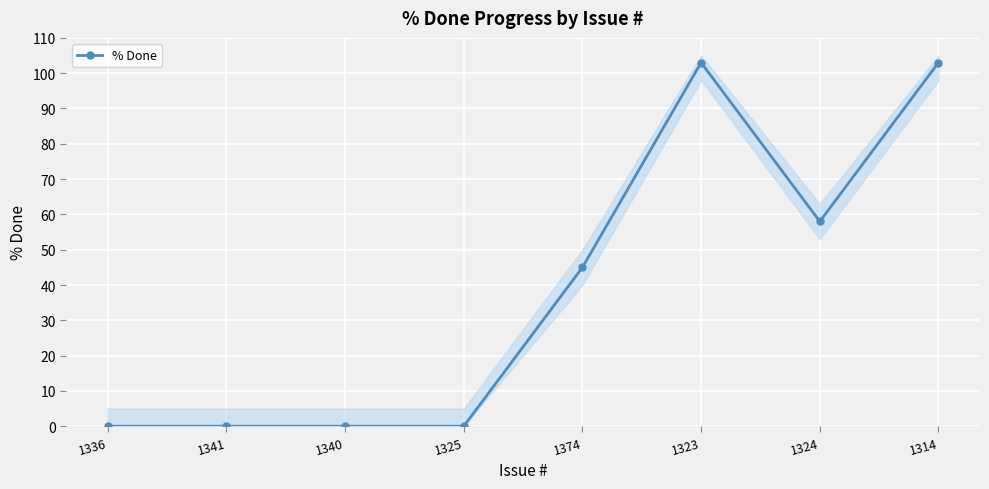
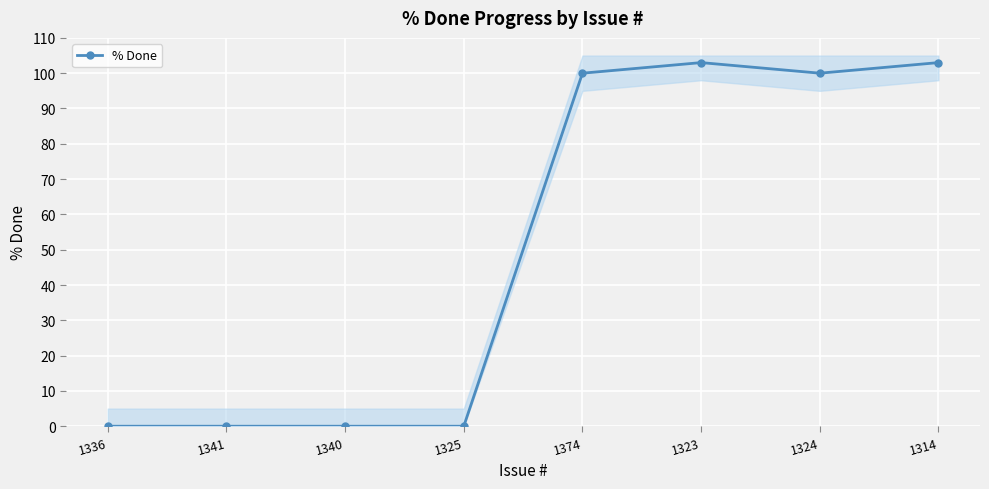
  {
    "% Done": {
      "1336": 0,
      "1341": 0,
      "1340": 0,
      "1325": 0,
-     "1374": 45,
+     "1374": 100,
      "1323": 103,
-     "1324": 58,
+     "1324": 100,
      "1314": 103
    }
  }
